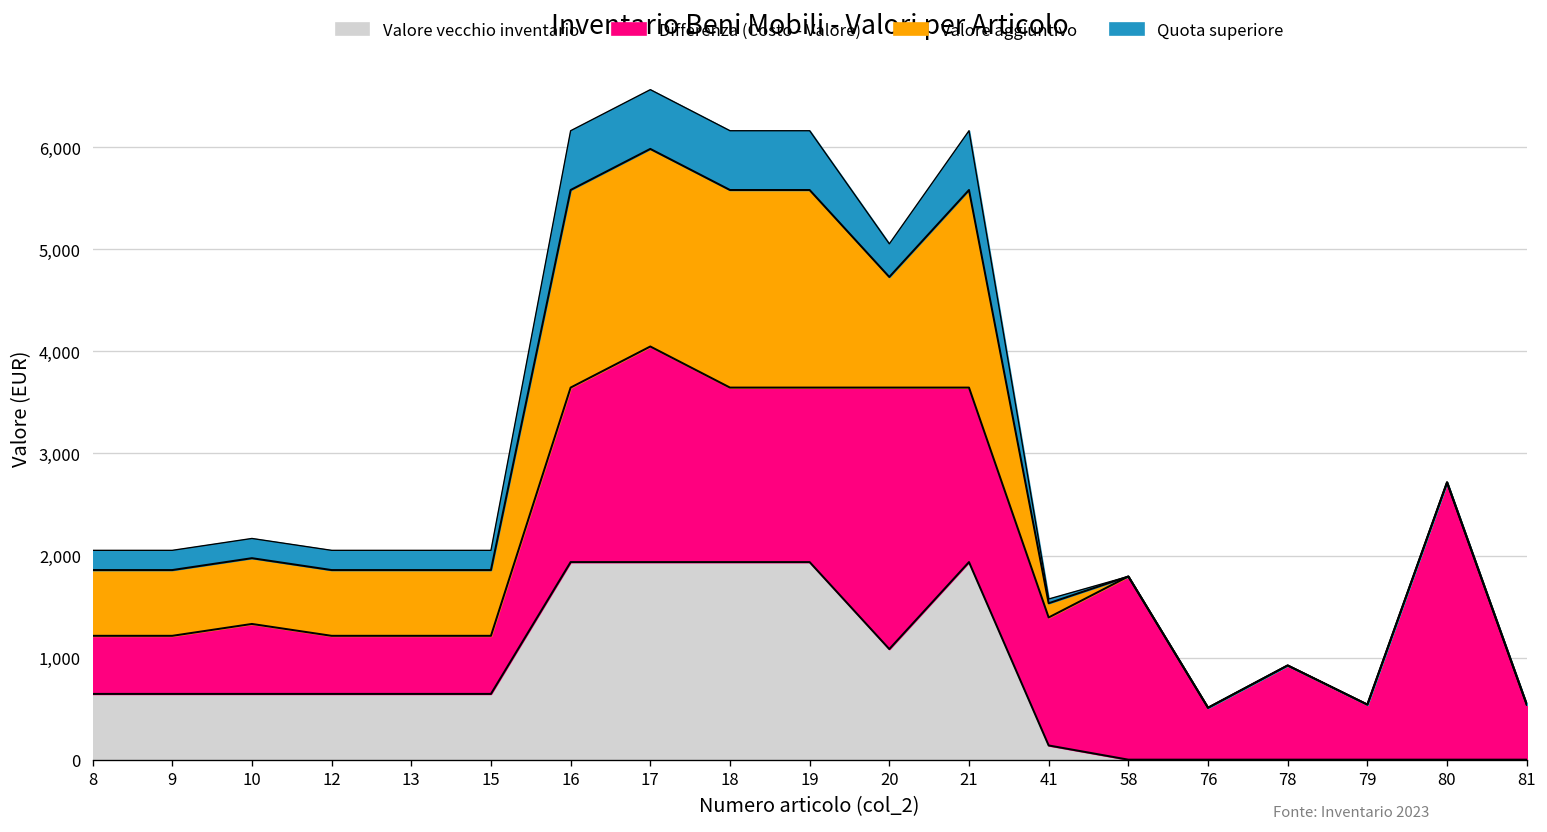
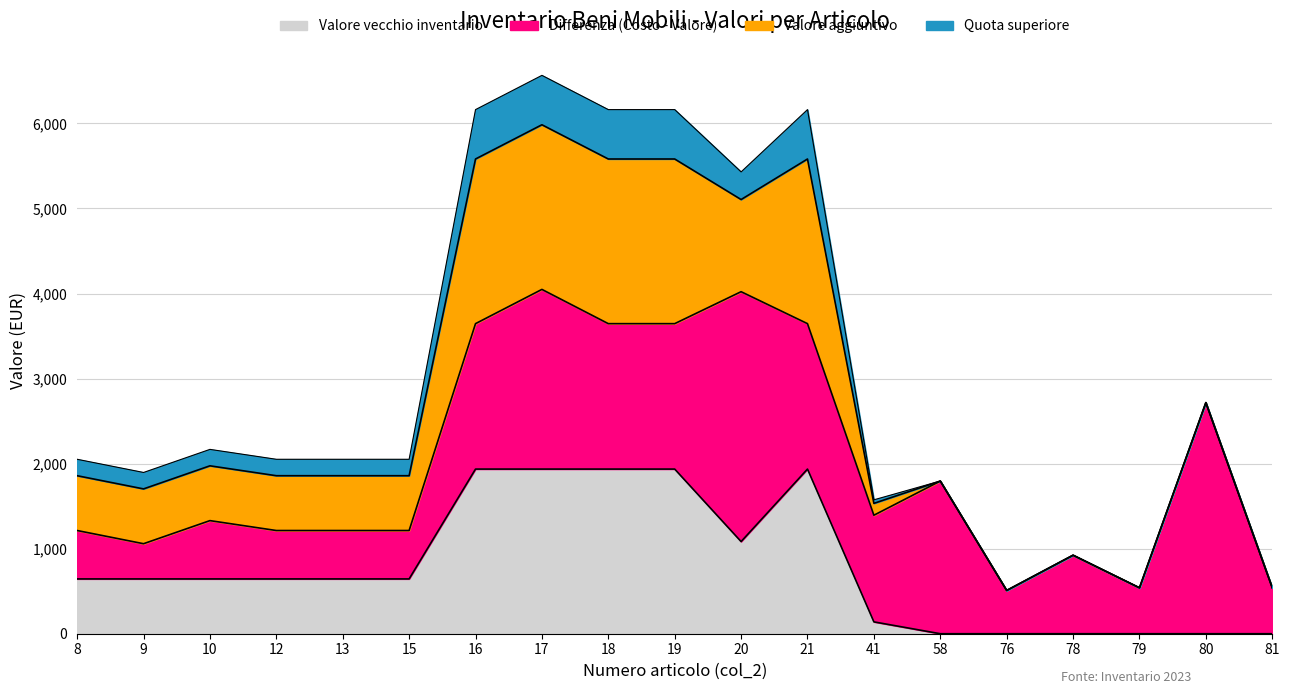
  {
    "Valore vecchio inventario": {
      "8": "600",
      "9": "600",
      "10": "600",
      "12": "600",
      "13": "600",
      "15": "600",
      "16": "1,900",
      "17": "1,900",
      "18": "1,900",
      "19": "1,900",
      "20": "1,100",
      "21": "1,900",
      "41": "100",
      "58": "0",
      "76": "0",
      "78": "0",
      "79": "0",
      "80": "0",
      "81": "0"
    },
    "Differenza (Costo - Valore)": {
      "8": "1,200",
-     "9": "1,200",
+     "9": "1,100",
      "10": "1,300",
      "12": "1,200",
      "13": "1,200",
      "15": "1,200",
      "16": "3,600",
      "17": "4,000",
      "18": "3,600",
      "19": "3,600",
-     "20": "3,600",
+     "20": "4,000",
      "21": "3,600",
      "41": "1,400"
    },
    "Valore aggiuntivo": {
      "8": "1,900",
      "10": "2,000",
      "12": "1,900",
      "13": "1,900",
      "15": "1,900",
      "16": "5,600",
      "17": "6,000",
      "18": "5,600",
      "19": "5,600",
      "21": "5,600",
      "41": "1,500"
    },
    "Quota superiore": {
      "8": "2,100",
      "9": "200",
      "10": "2,200",
      "12": "2,100",
      "13": "2,100",
      "15": "2,100",
      "16": "6,200",
      "17": "6,600",
      "18": "6,200",
      "19": "6,200",
      "20": "300",
      "21": "6,200",
      "41": "1,600"
    }
  }
